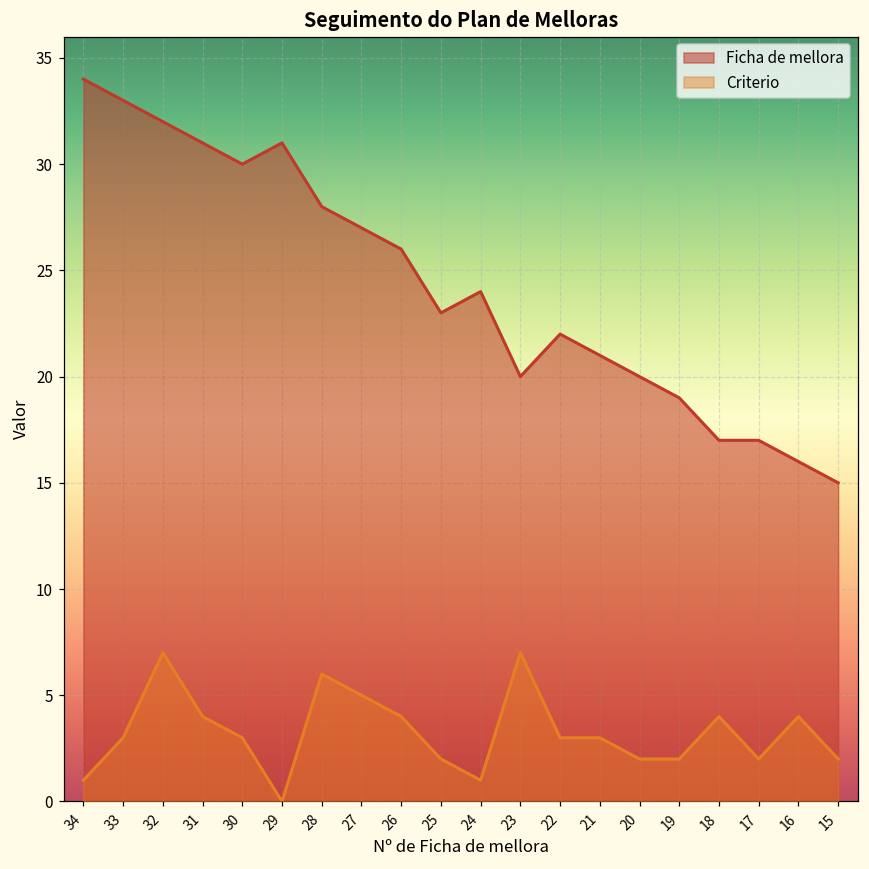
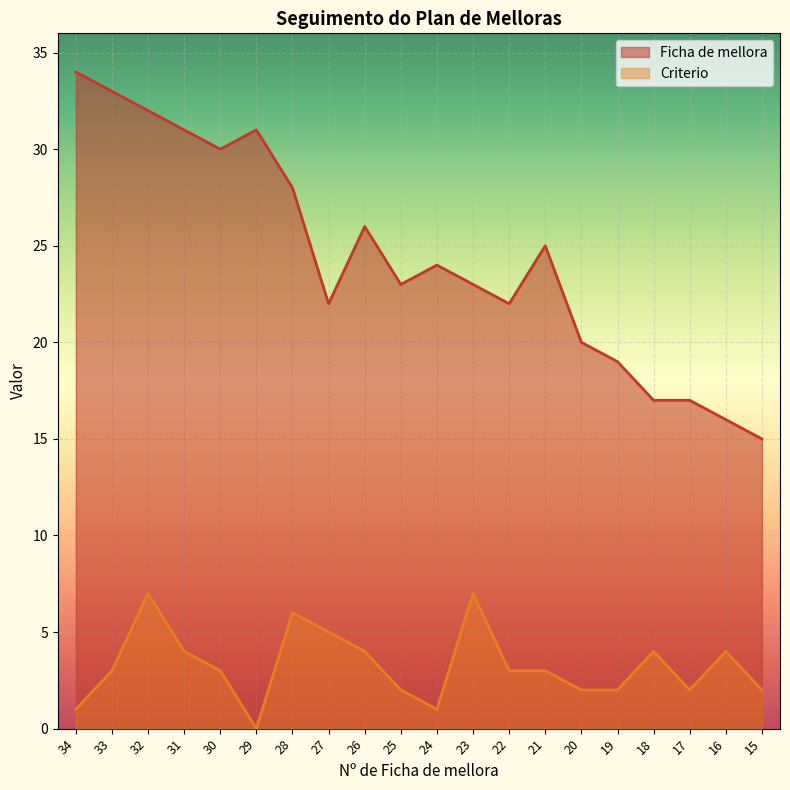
  {
    "Ficha de mellora": {
      "34": 34,
      "33": 33,
      "32": 32,
      "31": 31,
      "30": 30,
      "29": 31,
      "28": 28,
-     "27": 27,
+     "27": 22,
      "26": 26,
      "25": 23,
      "24": 24,
-     "23": 20,
+     "23": 23,
      "22": 22,
-     "21": 21,
+     "21": 25,
      "20": 20,
      "19": 19,
      "18": 17,
      "17": 17,
      "16": 16,
      "15": 15
    },
    "Criterio": {
      "34": 1,
      "33": 3,
      "32": 7,
      "31": 4,
      "30": 3,
      "29": 0,
      "28": 6,
      "27": 5,
      "26": 4,
      "25": 2,
      "24": 1,
      "23": 7,
      "22": 3,
      "21": 3,
      "20": 2,
      "19": 2,
      "18": 4,
      "17": 2,
      "16": 4,
      "15": 2
    }
  }
